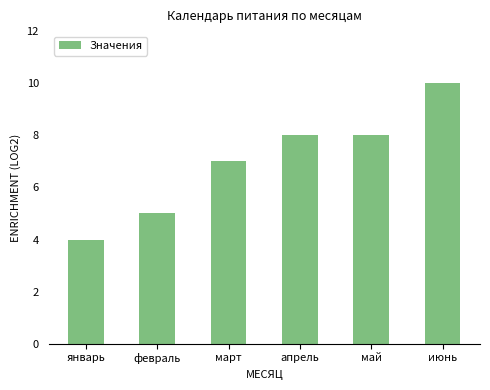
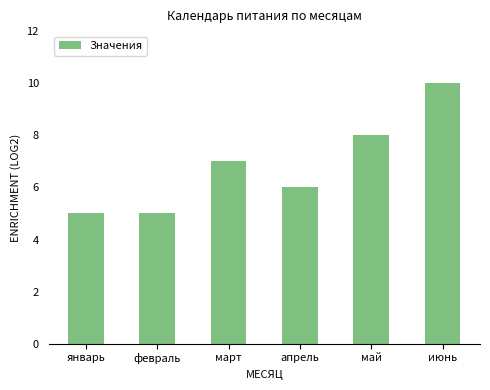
  {
-   "январь": 4,
+   "январь": 5,
    "февраль": 5,
    "март": 7,
-   "апрель": 8,
+   "апрель": 6,
    "май": 8,
    "июнь": 10
  }
